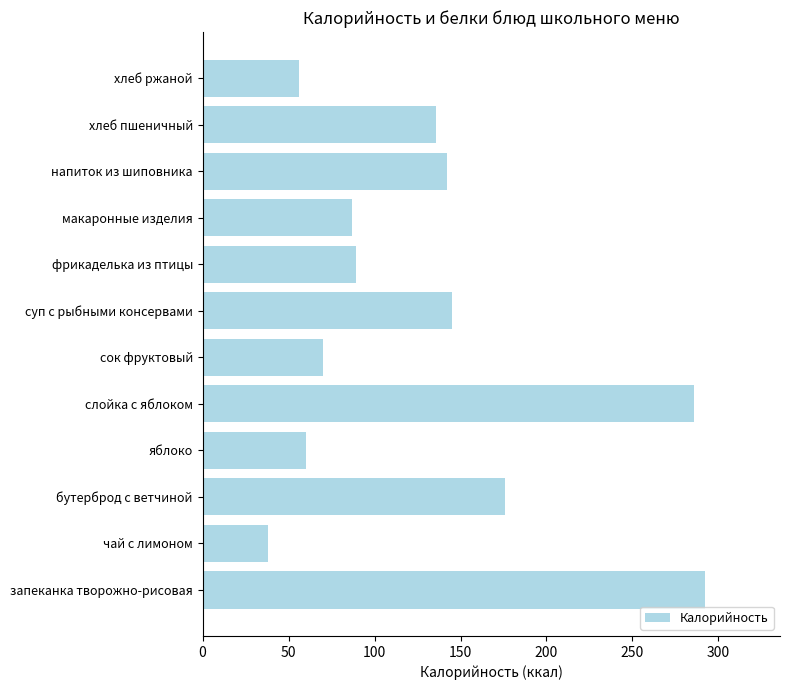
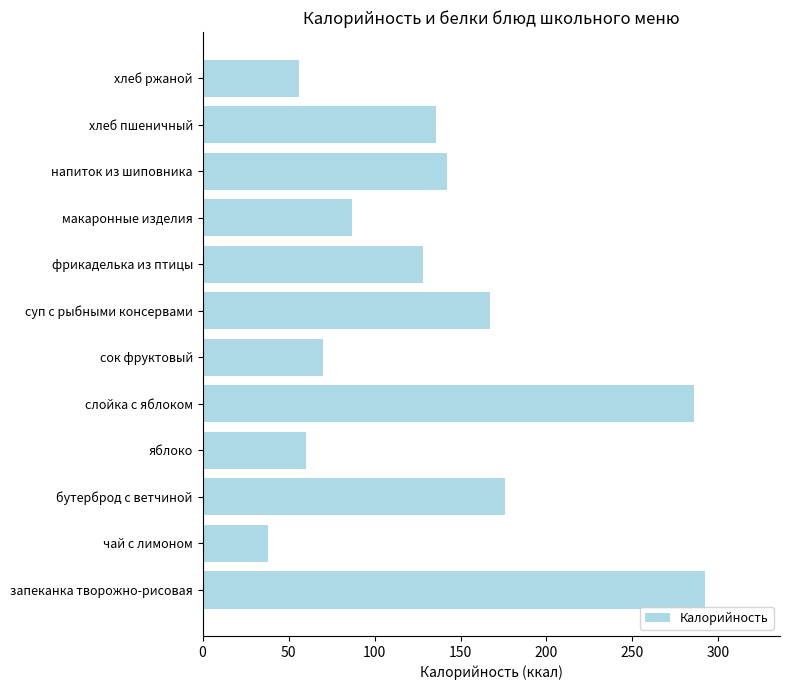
  {
    "хлеб ржаной": 56,
    "хлеб пшеничный": 136,
    "напиток из шиповника": 142,
    "макаронные изделия": 87,
-   "фрикаделька из птицы": 89,
-   "суп с рыбными консервами": 145,
+   "фрикаделька из птицы": 128,
+   "суп с рыбными консервами": 167,
    "сок фруктовый": 70,
    "слойка с яблоком": 286,
    "яблоко": 60,
    "бутерброд с ветчиной": 176,
    "чай с лимоном": 38,
    "запеканка творожно-рисовая": 292
  }
